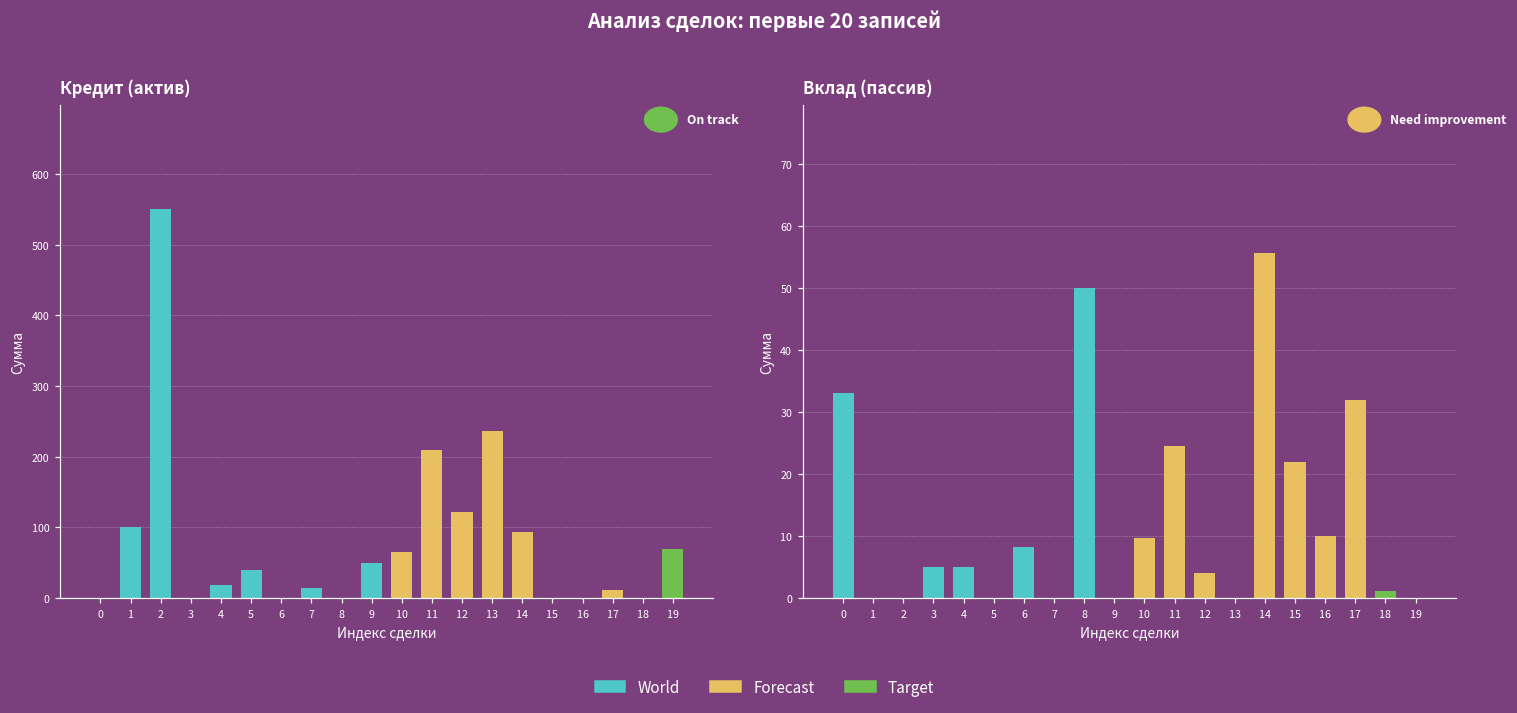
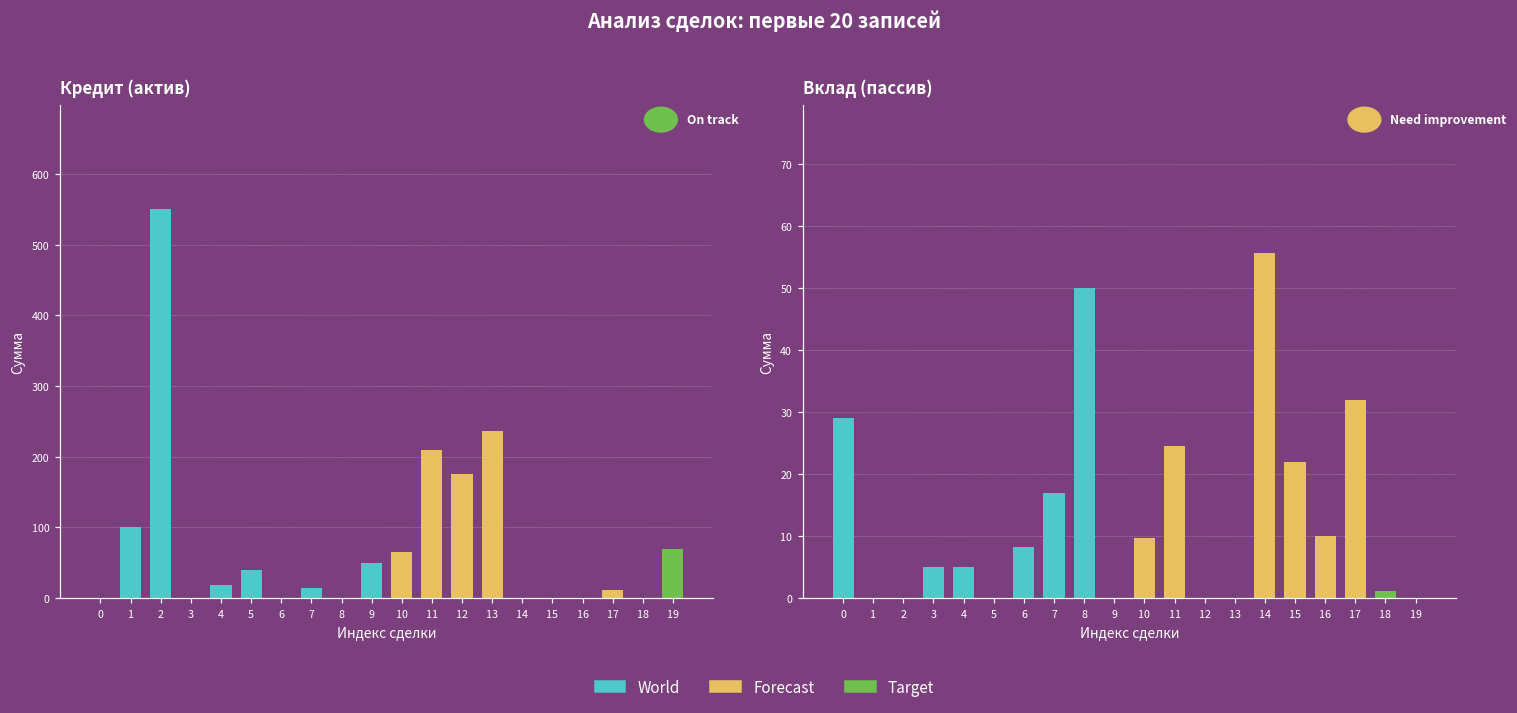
  {
    "Кредит (актив)": {
      "0": 0,
      "1": 100,
      "2": 550,
      "3": 0,
      "4": 20,
      "5": 40,
      "6": 0,
      "7": 10,
      "8": 0,
      "9": 50,
      "10": 70,
      "11": 210,
-     "12": 120,
+     "12": 180,
      "13": 240,
-     "14": 90,
+     "14": 0,
      "15": 0,
      "16": 0,
      "17": 10,
      "18": 0,
      "19": 70
    },
    "Вклад (пассив)": {
-     "0": 33,
+     "0": 29,
      "1": 0,
      "2": 0,
      "3": 5,
      "4": 5,
      "5": 0,
      "6": 8,
-     "7": 0,
+     "7": 17,
      "8": 50,
      "9": 0,
      "10": 10,
      "11": 25,
-     "12": 4,
+     "12": 0,
      "13": 0,
      "14": 56,
      "15": 22,
      "16": 10,
      "17": 32,
      "18": 1,
      "19": 0
    }
  }
